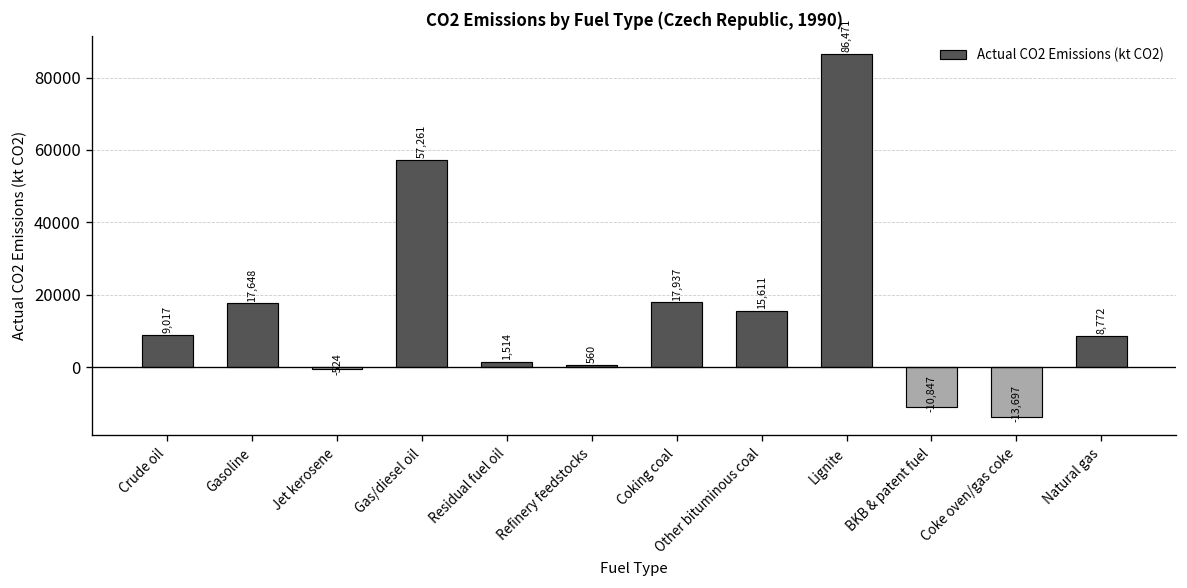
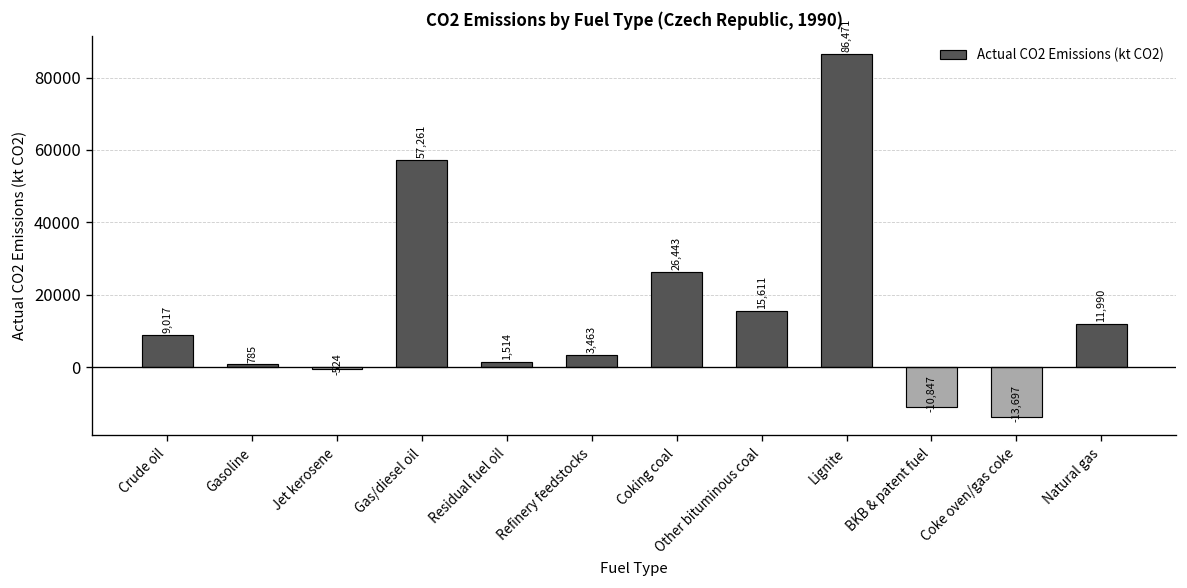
  {
    "Crude oil": "9,017",
-   "Gasoline": "17,648",
+   "Gasoline": "785",
    "Jet kerosene": "-524",
    "Gas/diesel oil": "57,261",
    "Residual fuel oil": "1,514",
-   "Refinery feedstocks": "560",
-   "Coking coal": "17,937",
+   "Refinery feedstocks": "3,463",
+   "Coking coal": "26,443",
    "Other bituminous coal": "15,611",
    "Lignite": "86,471",
    "BKB & patent fuel": "-10,847",
    "Coke oven/gas coke": "-13,697",
-   "Natural gas": "8,772"
+   "Natural gas": "11,990"
  }
